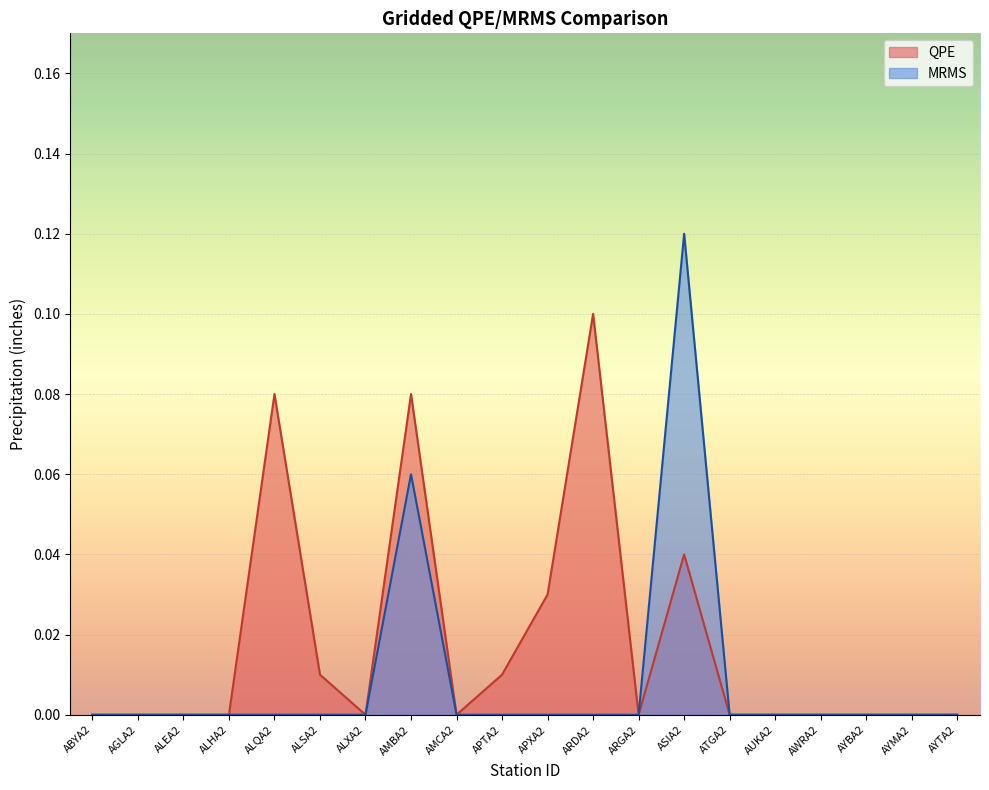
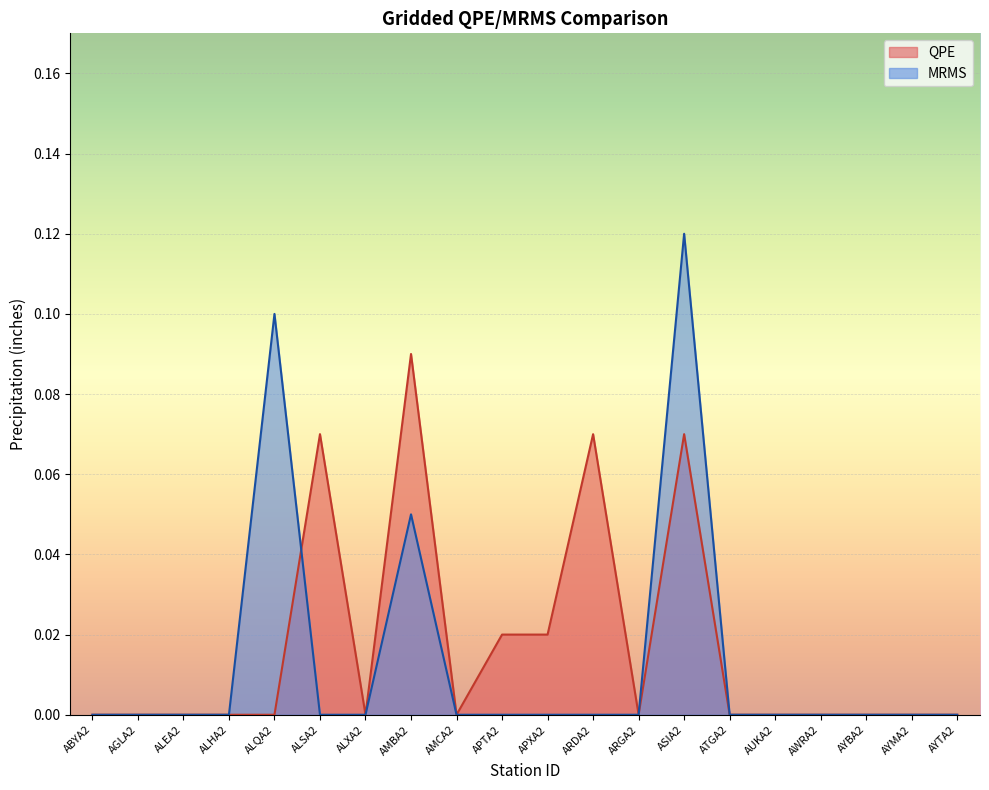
  {
    "QPE": {
-     "ALQA2": 0.08,
-     "ALSA2": 0.01,
-     "AMBA2": 0.08,
-     "APTA2": 0.01,
-     "APXA2": 0.03,
-     "ARDA2": 0.10,
-     "ASIA2": 0.04
+     "ALQA2": 0.00,
+     "ALSA2": 0.07,
+     "AMBA2": 0.09,
+     "APTA2": 0.02,
+     "APXA2": 0.02,
+     "ARDA2": 0.07,
+     "ASIA2": 0.07
    },
    "MRMS": {
-     "ALQA2": 0.0,
+     "ALQA2": 0.1,
      "ALSA2": 0.00,
-     "AMBA2": 0.06,
+     "AMBA2": 0.05,
      "APTA2": 0.00,
      "APXA2": 0.00,
      "ARDA2": 0.00,
      "ASIA2": 0.12
    }
  }
